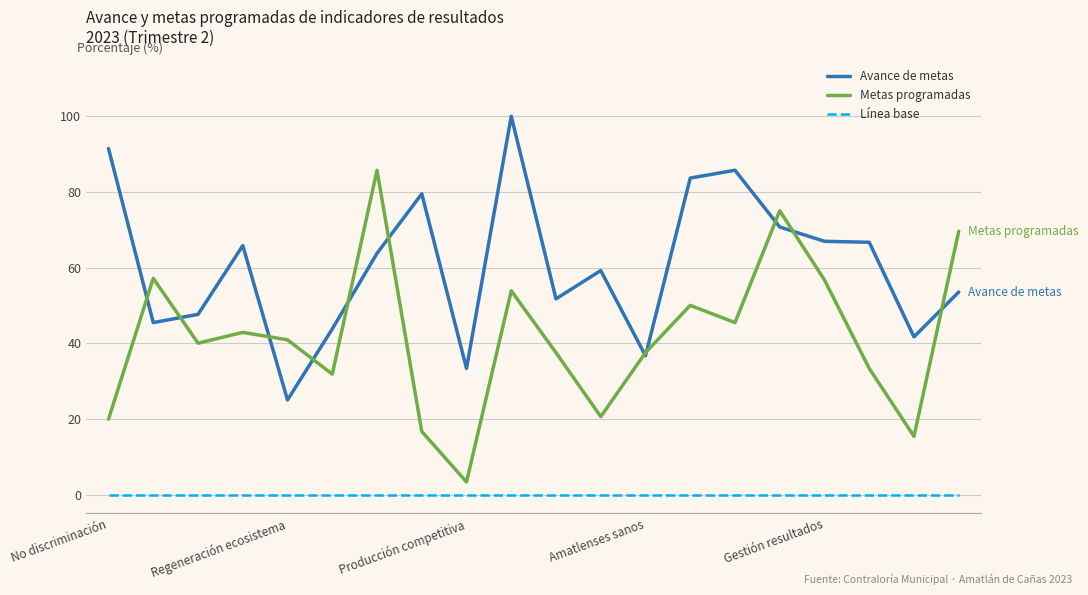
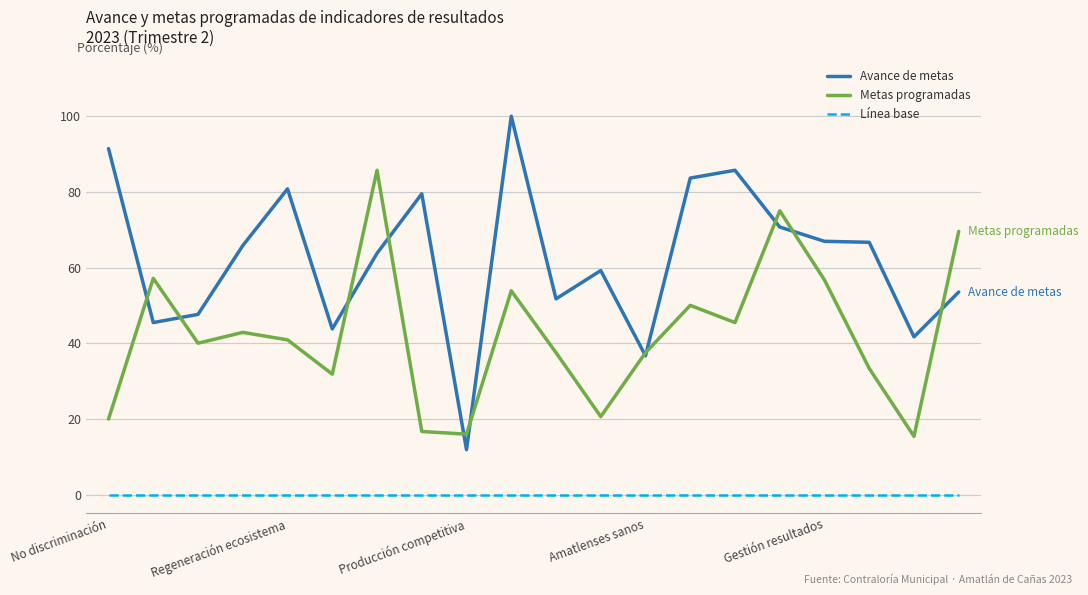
  {
    "Avance de metas": {
      "No discriminación": 91,
-     "Regeneración ecosistema": 25,
-     "Producción competitiva": 33,
+     "Regeneración ecosistema": 81,
+     "Producción competitiva": 12,
      "Amatlenses sanos": 37,
      "Gestión resultados": 67
    },
    "Metas programadas": {
      "No discriminación": 20,
      "Regeneración ecosistema": 41,
-     "Producción competitiva": 3,
+     "Producción competitiva": 16,
      "Amatlenses sanos": 38,
      "Gestión resultados": 57
    },
    "Línea base": {
      "No discriminación": 0,
      "Regeneración ecosistema": 0,
      "Producción competitiva": 0,
      "Amatlenses sanos": 0,
      "Gestión resultados": 0
    }
  }
